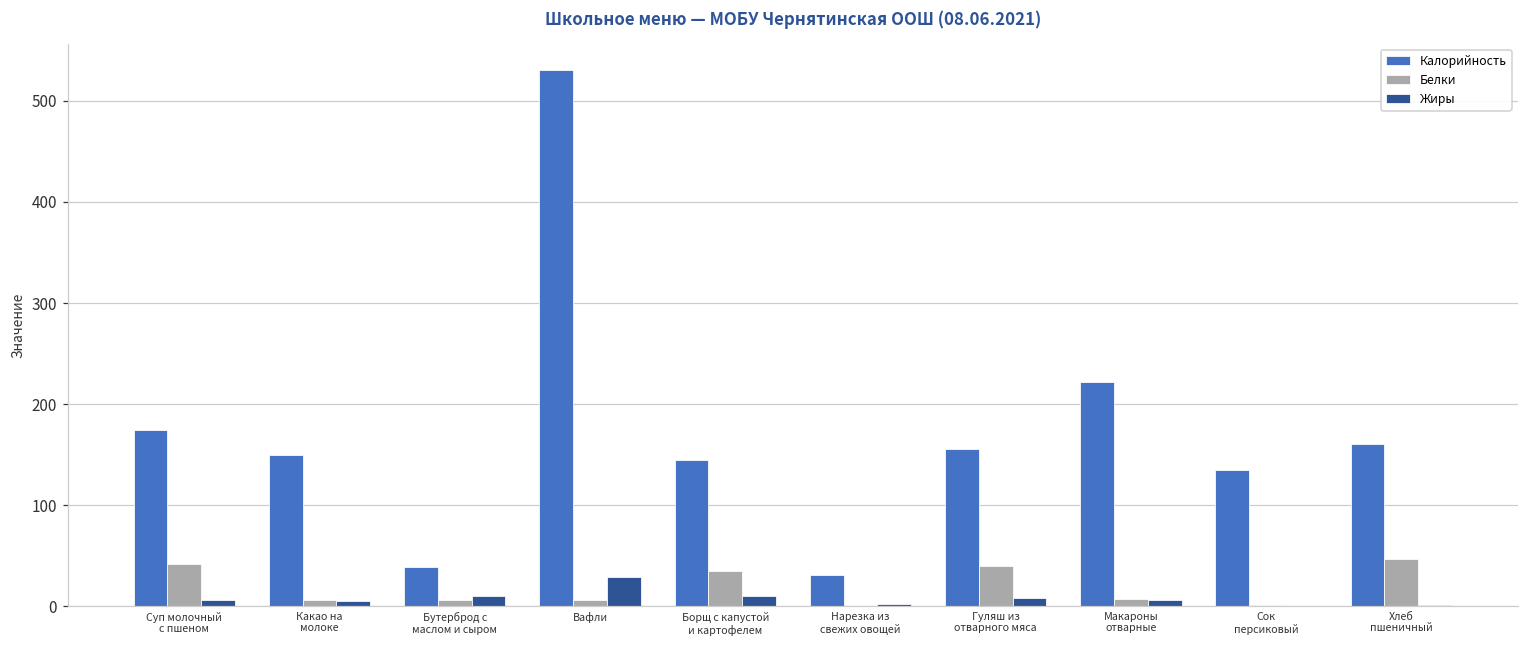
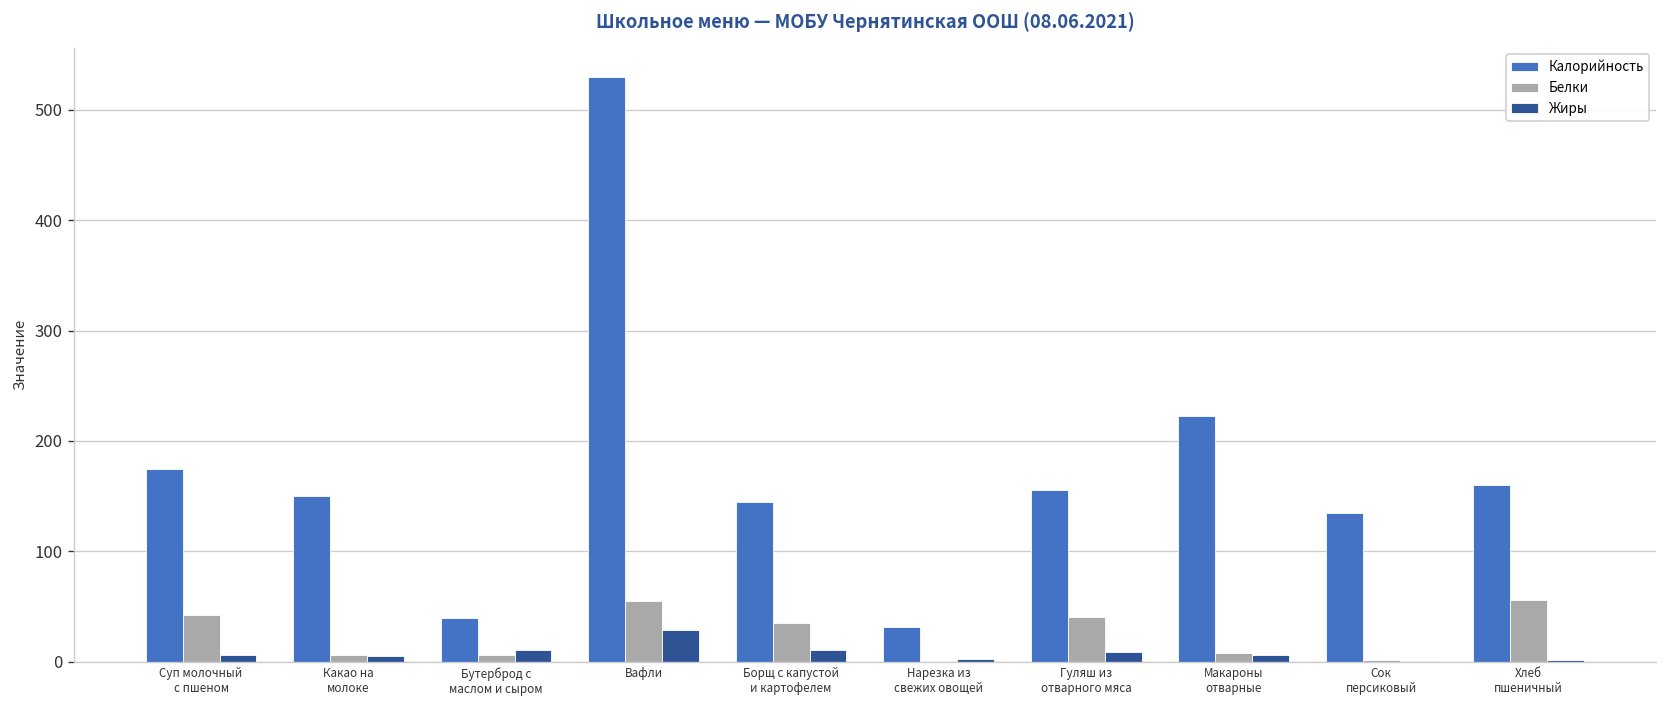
  {
    "Белки": {
      "Суп молочный с пшеном": 40,
      "Какао на молоке": 10,
      "Бутерброд с маслом и сыром": 10,
-     "Вафли": 10,
+     "Вафли": 50,
      "Борщ с капустой и картофелем": 30,
      "Гуляш из отварного мяса": 40,
      "Макароны отварные": 10,
-     "Хлеб пшеничный": 50
+     "Хлеб пшеничный": 60
    }
  }
